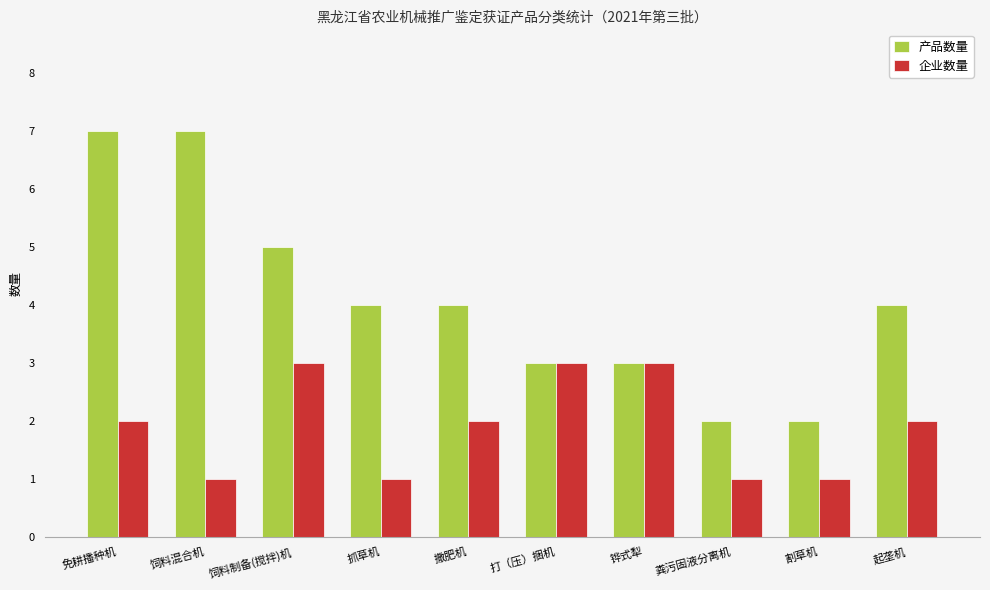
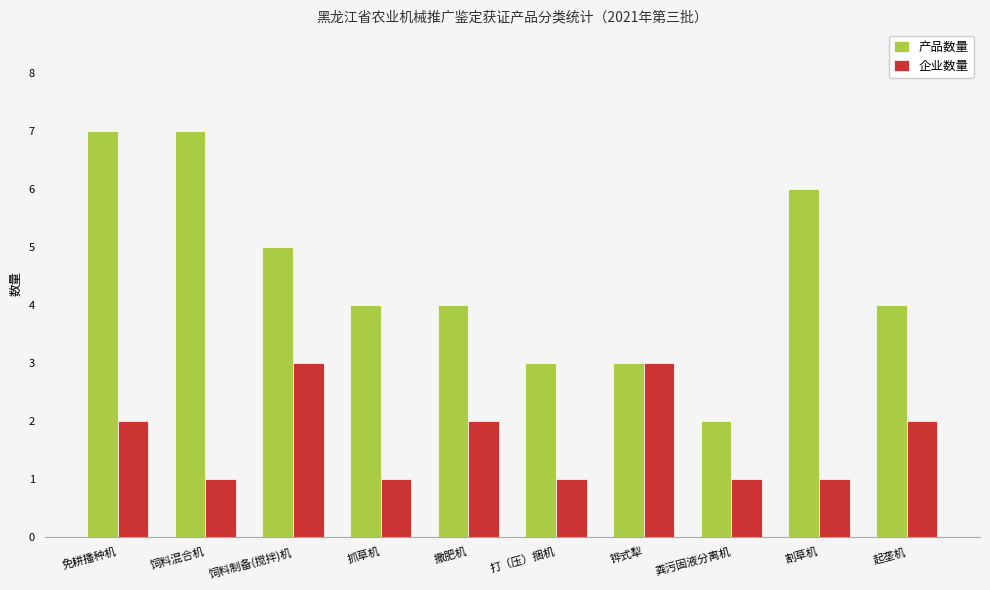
  {
    "产品数量": {
      "免耕播种机": 7,
      "饲料混合机": 7,
      "饲料制备(搅拌)机": 5,
      "抓草机": 4,
      "撒肥机": 4,
      "打（压）捆机": 3,
      "铧式犁": 3,
      "粪污固液分离机": 2,
-     "割草机": 2,
+     "割草机": 6,
      "起垄机": 4
    },
    "企业数量": {
      "免耕播种机": 2,
      "饲料混合机": 1,
      "饲料制备(搅拌)机": 3,
      "抓草机": 1,
      "撒肥机": 2,
-     "打（压）捆机": 3,
+     "打（压）捆机": 1,
      "铧式犁": 3,
      "粪污固液分离机": 1,
      "割草机": 1,
      "起垄机": 2
    }
  }
